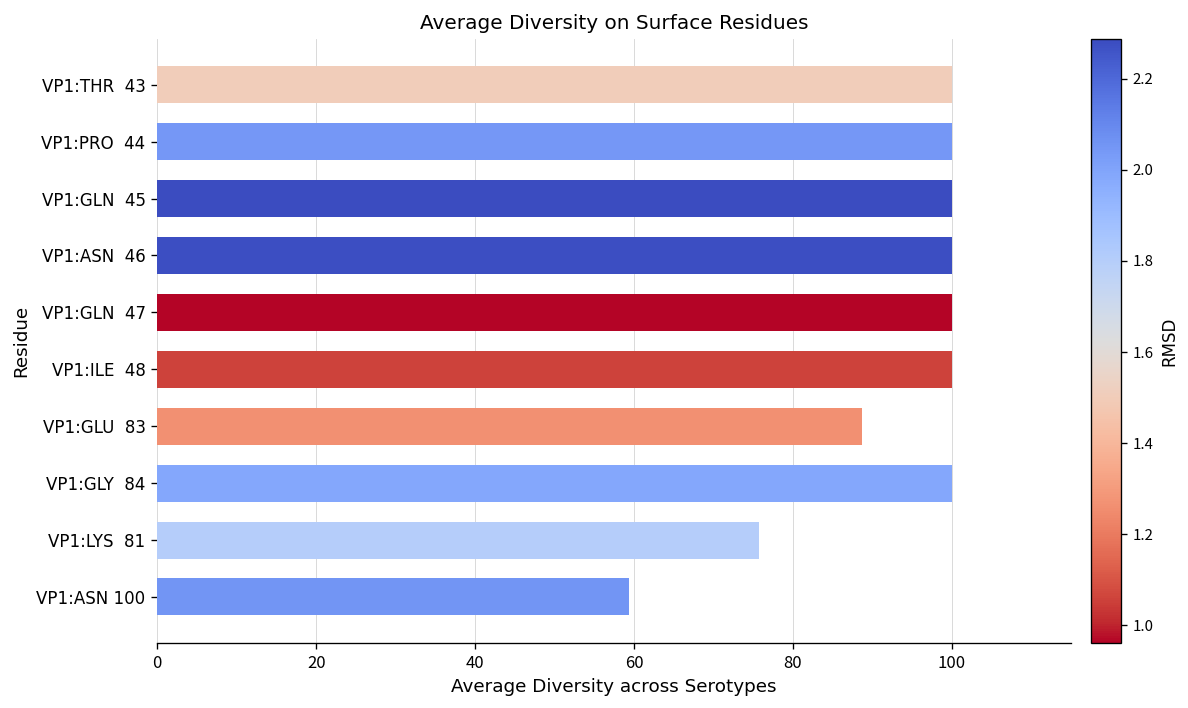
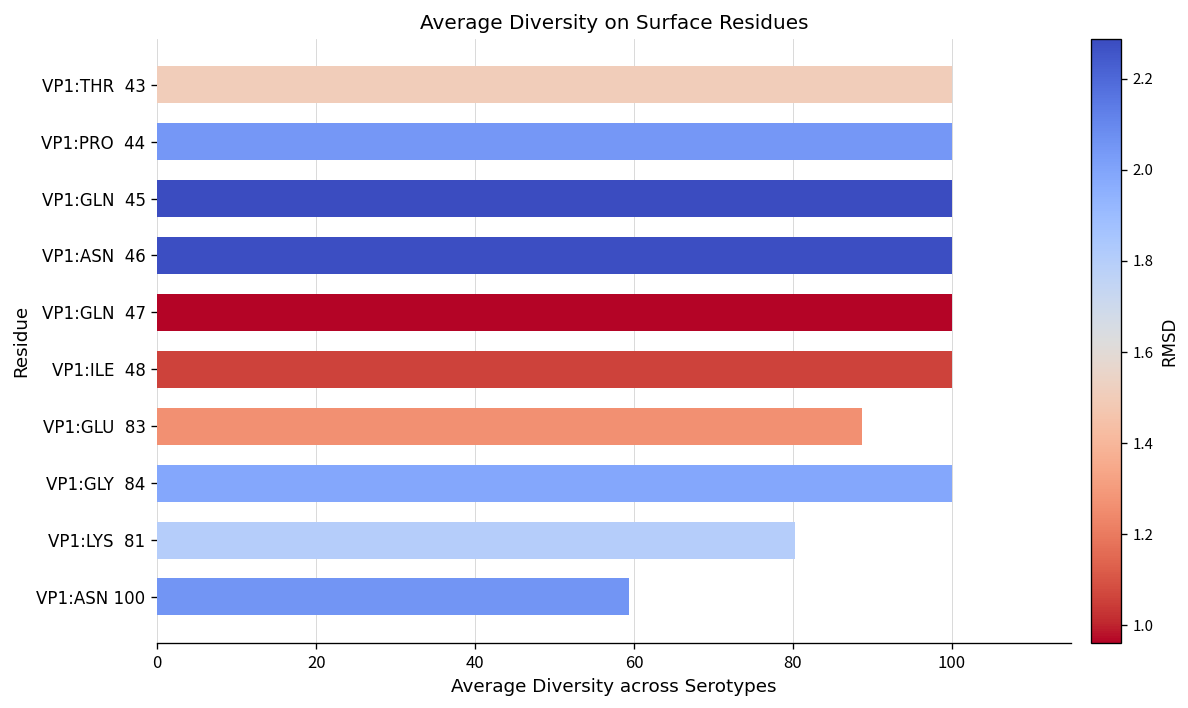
  {
    "VP1:THR 43": 100,
    "VP1:PRO 44": 100,
    "VP1:GLN 45": 100,
    "VP1:ASN 46": 100,
    "VP1:GLN 47": 100,
    "VP1:ILE 48": 100,
    "VP1:GLU 83": 89,
    "VP1:GLY 84": 100,
-   "VP1:LYS 81": 76,
+   "VP1:LYS 81": 80,
    "VP1:ASN 100": 59
  }
